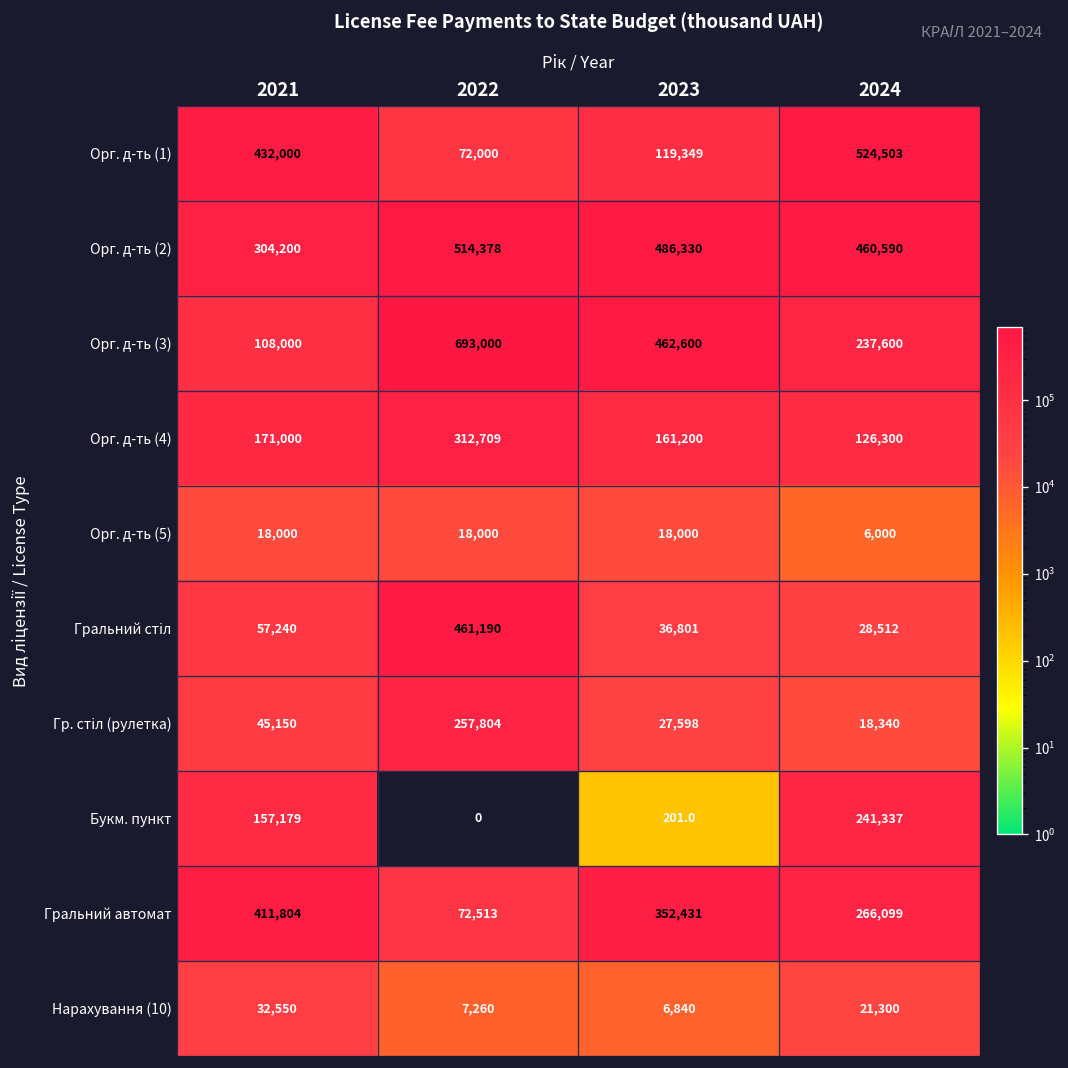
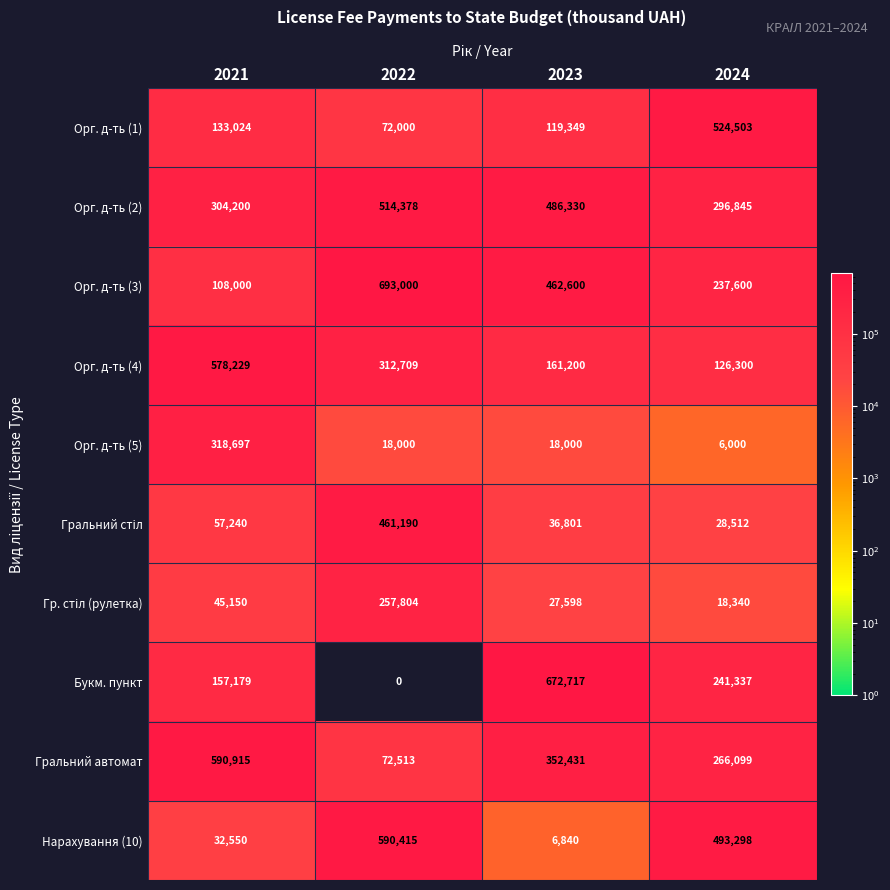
  {
    "Орг. д-ть (1)": {
-     "2021": "432,000",
+     "2021": "133,024",
      "2022": "72,000",
      "2023": "119,349",
      "2024": "524,503"
    },
    "Орг. д-ть (2)": {
      "2021": "304,200",
      "2022": "514,378",
      "2023": "486,330",
-     "2024": "460,590"
+     "2024": "296,845"
    },
    "Орг. д-ть (3)": {
      "2021": "108,000",
      "2022": "693,000",
      "2023": "462,600",
      "2024": "237,600"
    },
    "Орг. д-ть (4)": {
-     "2021": "171,000",
+     "2021": "578,229",
      "2022": "312,709",
      "2023": "161,200",
      "2024": "126,300"
    },
    "Орг. д-ть (5)": {
-     "2021": "18,000",
+     "2021": "318,697",
      "2022": "18,000",
      "2023": "18,000",
      "2024": "6,000"
    },
    "Гральний стіл": {
      "2021": "57,240",
      "2022": "461,190",
      "2023": "36,801",
      "2024": "28,512"
    },
    "Гр. стіл (рулетка)": {
      "2021": "45,150",
      "2022": "257,804",
      "2023": "27,598",
      "2024": "18,340"
    },
    "Букм. пункт": {
      "2021": "157,179",
      "2022": "0",
-     "2023": "201.0",
+     "2023": "672,717",
      "2024": "241,337"
    },
    "Гральний автомат": {
-     "2021": "411,804",
+     "2021": "590,915",
      "2022": "72,513",
      "2023": "352,431",
      "2024": "266,099"
    },
    "Нарахування (10)": {
      "2021": "32,550",
-     "2022": "7,260",
+     "2022": "590,415",
      "2023": "6,840",
-     "2024": "21,300"
+     "2024": "493,298"
    }
  }
